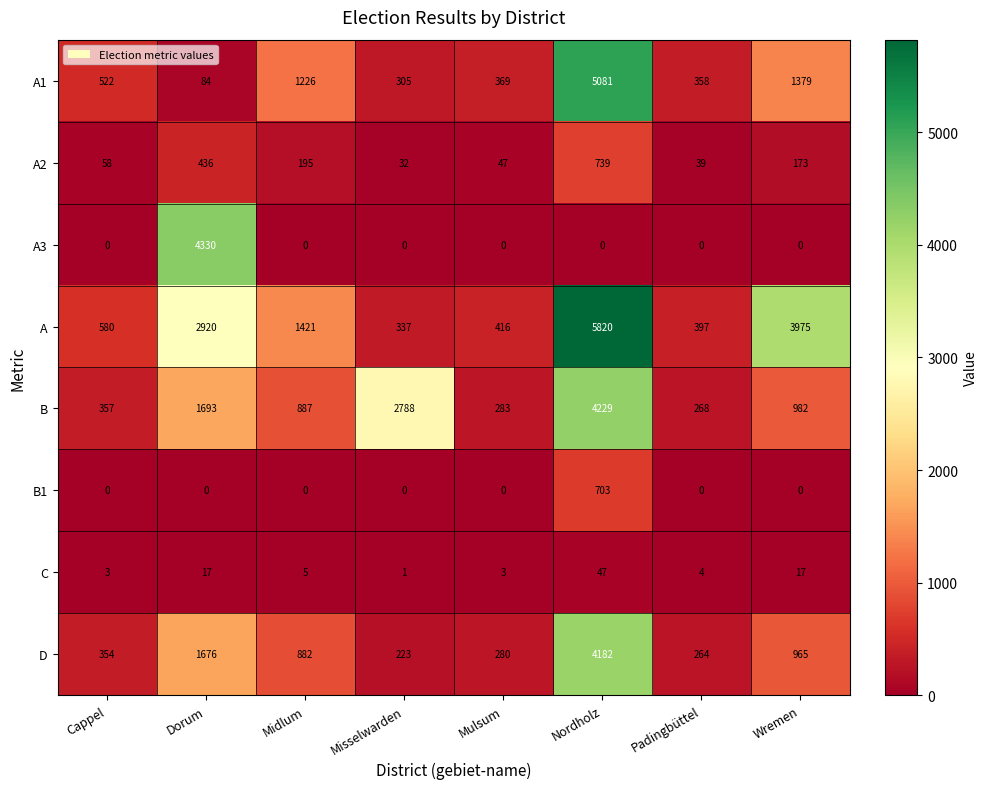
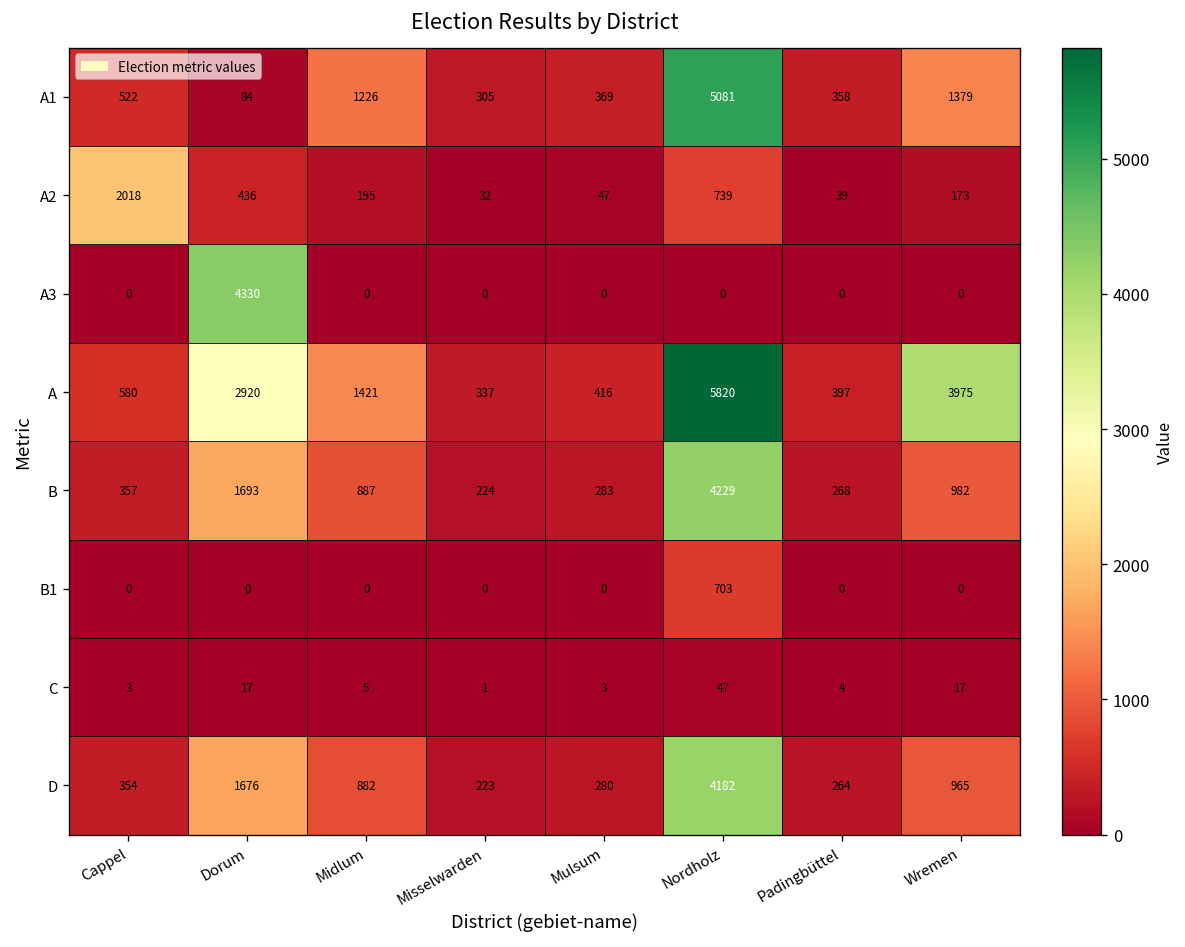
  {
    "A1": {
      "Cappel": 522,
      "Dorum": 84,
      "Midlum": 1226,
      "Misselwarden": 305,
      "Mulsum": 369,
      "Nordholz": 5081,
      "Padingbüttel": 358,
      "Wremen": 1379
    },
    "A2": {
-     "Cappel": 58,
+     "Cappel": 2018,
      "Dorum": 436,
      "Midlum": 195,
      "Misselwarden": 32,
      "Mulsum": 47,
      "Nordholz": 739,
      "Padingbüttel": 39,
      "Wremen": 173
    },
    "A3": {
      "Cappel": 0,
      "Dorum": 4330,
      "Midlum": 0,
      "Misselwarden": 0,
      "Mulsum": 0,
      "Nordholz": 0,
      "Padingbüttel": 0,
      "Wremen": 0
    },
    "A": {
      "Cappel": 580,
      "Dorum": 2920,
      "Midlum": 1421,
      "Misselwarden": 337,
      "Mulsum": 416,
      "Nordholz": 5820,
      "Padingbüttel": 397,
      "Wremen": 3975
    },
    "B": {
      "Cappel": 357,
      "Dorum": 1693,
      "Midlum": 887,
-     "Misselwarden": 2788,
+     "Misselwarden": 224,
      "Mulsum": 283,
      "Nordholz": 4229,
      "Padingbüttel": 268,
      "Wremen": 982
    },
    "B1": {
      "Cappel": 0,
      "Dorum": 0,
      "Midlum": 0,
      "Misselwarden": 0,
      "Mulsum": 0,
      "Nordholz": 703,
      "Padingbüttel": 0,
      "Wremen": 0
    },
    "C": {
      "Cappel": 3,
      "Dorum": 17,
      "Midlum": 5,
      "Misselwarden": 1,
      "Mulsum": 3,
      "Nordholz": 47,
      "Padingbüttel": 4,
      "Wremen": 17
    },
    "D": {
      "Cappel": 354,
      "Dorum": 1676,
      "Midlum": 882,
      "Misselwarden": 223,
      "Mulsum": 280,
      "Nordholz": 4182,
      "Padingbüttel": 264,
      "Wremen": 965
    }
  }
